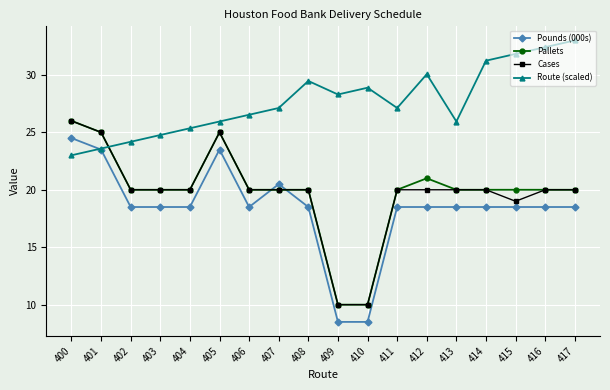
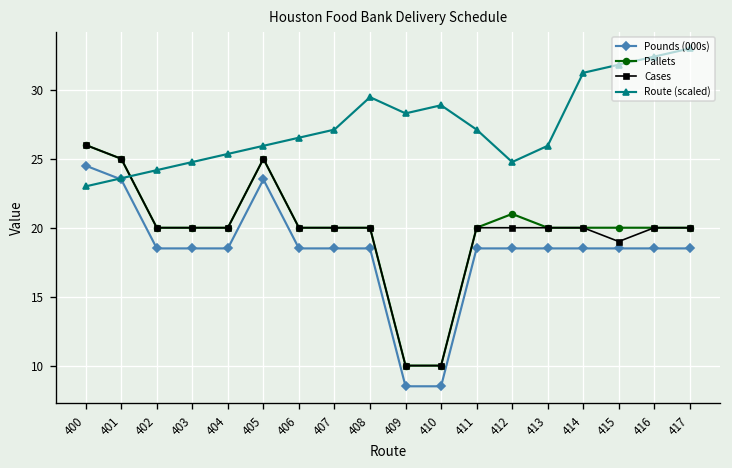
  {
    "Pounds (000s)": {
      "400": 24.5,
      "402": 18.5,
      "403": 18.5,
      "404": 18.5,
      "405": 23.5,
      "406": 18.5,
-     "407": 20.5,
+     "407": 18.5,
      "408": 18.5,
      "409": 8.5,
      "410": 8.5,
      "411": 18.5,
      "412": 18.5,
      "413": 18.5,
      "414": 18.5,
      "415": 18.5,
      "416": 18.5,
      "417": 18.5
    },
    "Pallets": {
      "412": 21.0,
      "415": 20.0
    },
    "Cases": {
      "412": 20.0,
      "415": 19.0
    },
    "Route (scaled)": {
      "400": 23.0,
      "402": 24.2,
      "403": 24.8,
      "404": 25.4,
      "405": 25.9,
      "406": 26.5,
      "407": 27.1,
      "408": 29.5,
      "409": 28.3,
      "410": 28.9,
      "411": 27.1,
-     "412": 30.1,
+     "412": 24.8,
      "413": 25.9,
      "414": 31.2
    }
  }
